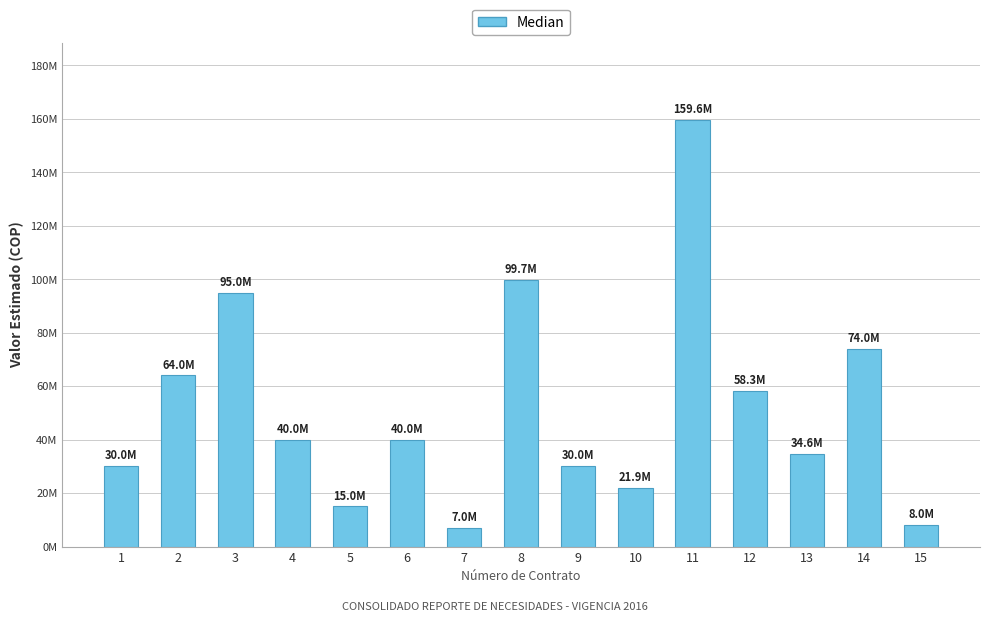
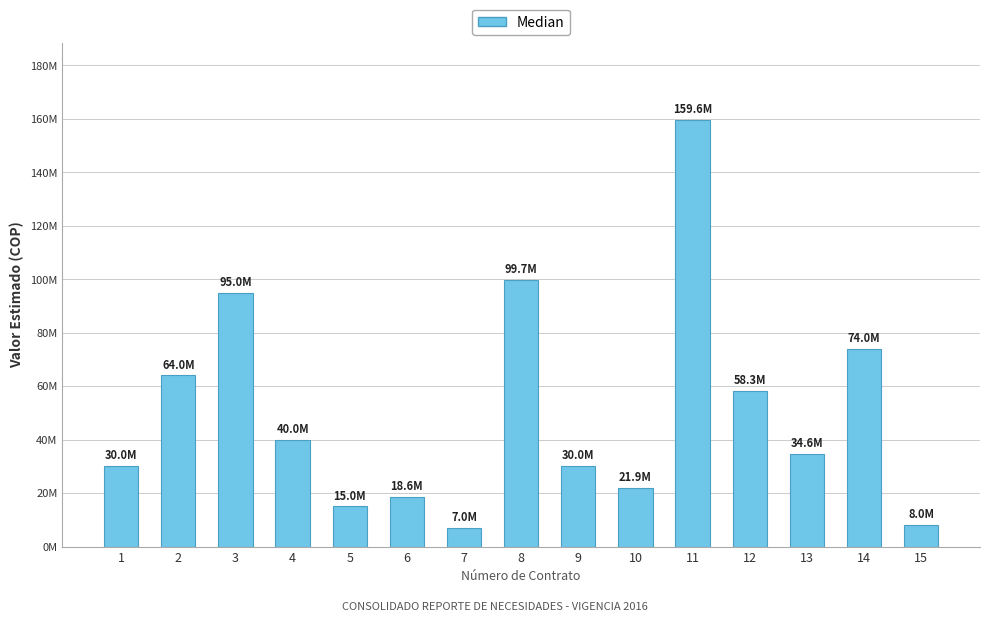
  {
    "1": "30.0M",
    "2": "64.0M",
    "3": "95.0M",
    "4": "40.0M",
    "5": "15.0M",
-   "6": "40.0M",
+   "6": "18.6M",
    "7": "7.0M",
    "8": "99.7M",
    "9": "30.0M",
    "10": "21.9M",
    "11": "159.6M",
    "12": "58.3M",
    "13": "34.6M",
    "14": "74.0M",
    "15": "8.0M"
  }
